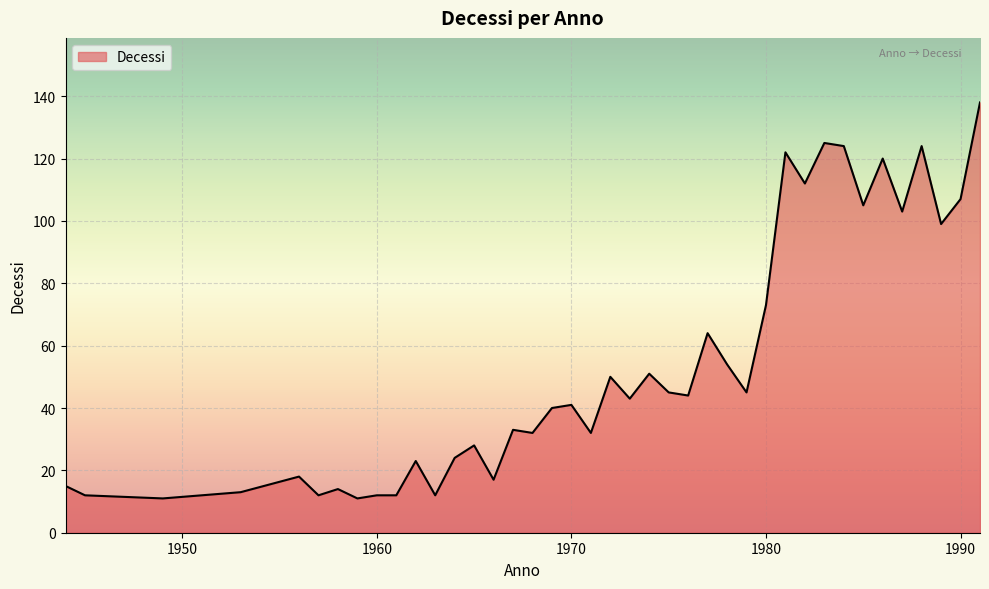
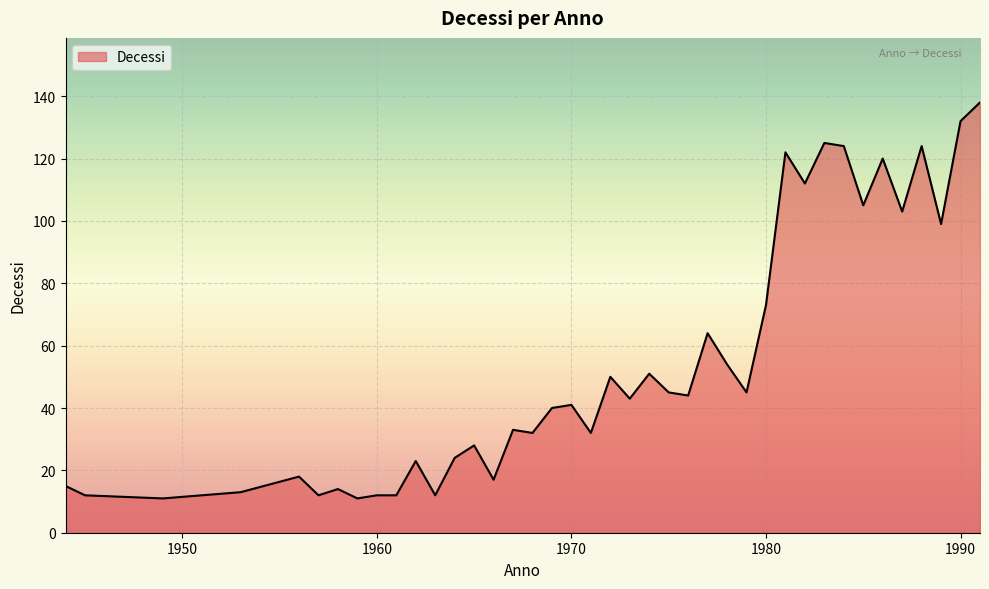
  {
    "1960": 12,
    "1970": 41,
    "1980": 73,
-   "1990": 107
+   "1990": 132
  }
